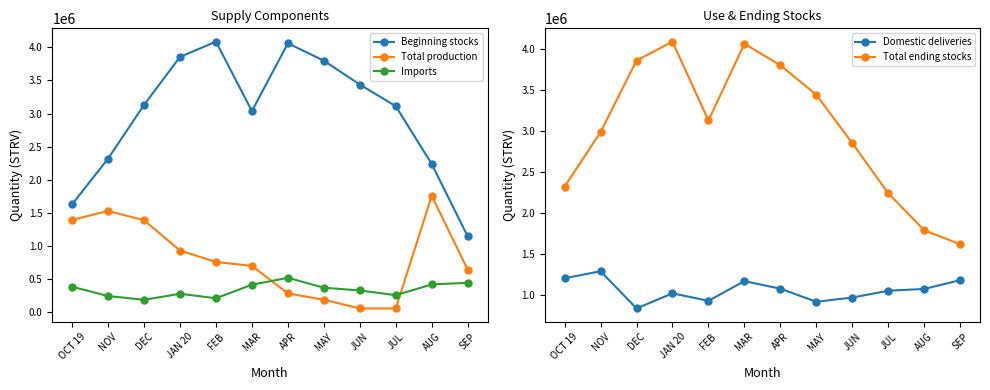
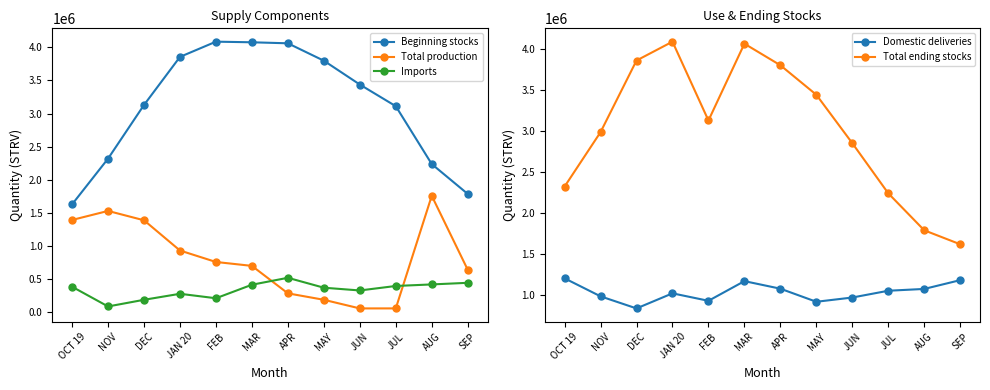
  {
    "Supply Components": {
      "Beginning stocks": {
        "OCT 19": 1600000,
        "NOV": 2300000,
        "DEC": 3100000,
        "JAN 20": 3900000,
        "FEB": 4100000,
-       "MAR": 3000000,
+       "MAR": 4100000,
        "APR": 4100000,
        "MAY": 3800000,
        "JUN": 3400000,
        "JUL": 3100000,
        "AUG": 2200000,
-       "SEP": 1100000
+       "SEP": 1800000
      },
      "Total production": {
        "OCT 19": 1400000,
        "NOV": 1500000,
        "DEC": 1400000,
        "JAN 20": 900000,
        "FEB": 800000,
        "MAR": 700000,
        "APR": 300000,
        "MAY": 200000,
        "JUN": 100000,
        "JUL": 100000,
        "AUG": 1800000,
        "SEP": 600000
      },
      "Imports": {
        "OCT 19": 400000,
-       "NOV": 200000,
+       "NOV": 100000,
        "DEC": 200000,
        "JAN 20": 300000,
        "FEB": 200000,
        "MAR": 400000,
        "APR": 500000,
        "MAY": 400000,
        "JUN": 300000,
-       "JUL": 300000,
+       "JUL": 400000,
        "AUG": 400000,
        "SEP": 400000
      }
    },
    "Use & Ending Stocks": {
      "Domestic deliveries": {
        "OCT 19": 1200000,
-       "NOV": 1300000,
+       "NOV": 1000000,
        "DEC": 800000,
        "JAN 20": 1000000,
        "FEB": 900000,
        "MAR": 1200000,
        "APR": 1100000,
        "MAY": 900000,
        "JUN": 1000000,
        "JUL": 1100000,
        "AUG": 1100000,
        "SEP": 1200000
      },
      "Total ending stocks": {
        "OCT 19": 2300000,
        "NOV": 3000000,
        "DEC": 3900000,
        "JAN 20": 4100000,
        "FEB": 3100000,
        "MAR": 4100000,
        "APR": 3800000,
        "MAY": 3400000,
        "JUN": 2800000,
        "JUL": 2200000,
        "AUG": 1800000,
        "SEP": 1600000
      }
    }
  }
